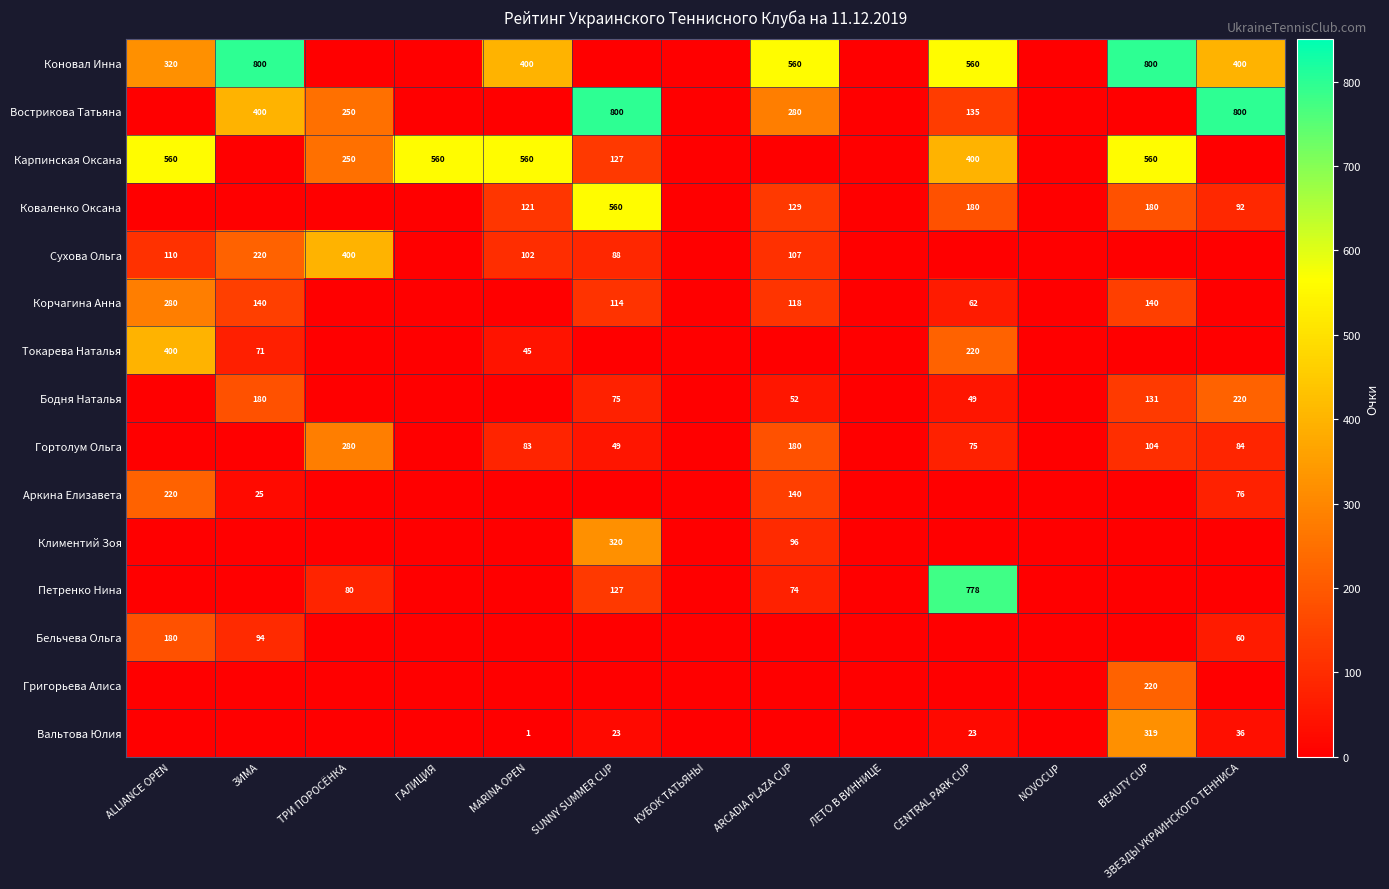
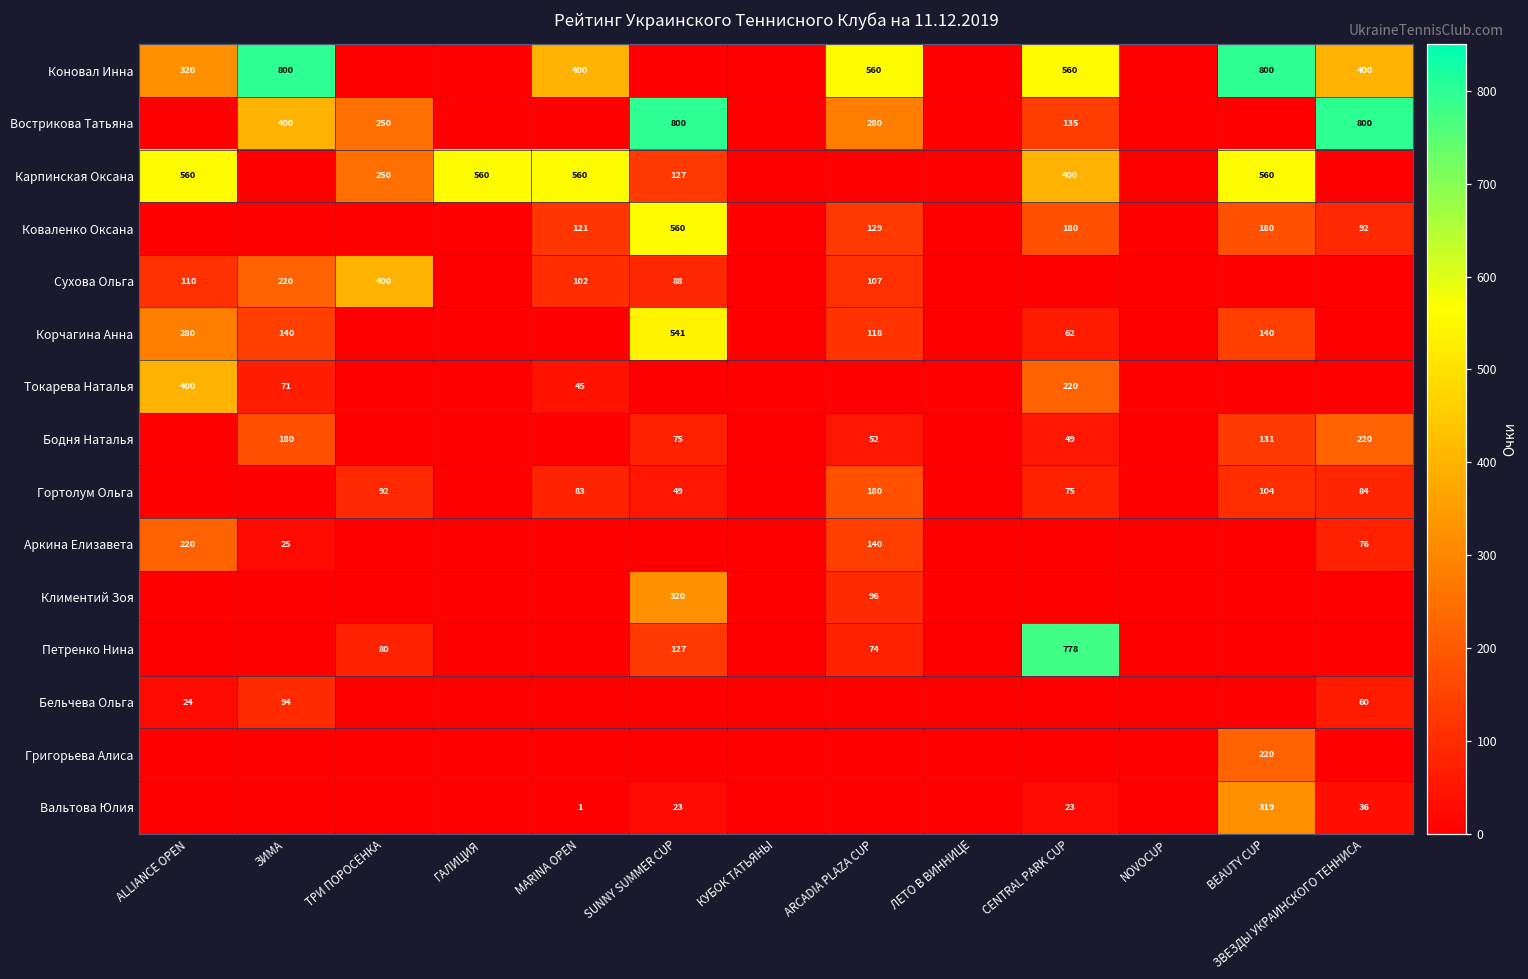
  {
    "Коновал Инна": {
      "ALLIANCE OPEN": 320,
      "ЗИМА": 800,
      "MARINA OPEN": 400,
      "ARCADIA PLAZA CUP": 560,
      "CENTRAL PARK CUP": 560,
      "BEAUTY CUP": 800,
      "ЗВЕЗДЫ УКРАИНСКОГО ТЕННИСА": 400
    },
    "Вострикова Татьяна": {
      "ЗИМА": 400,
      "ТРИ ПОРОСЁНКА": 250,
      "SUNNY SUMMER CUP": 800,
      "ARCADIA PLAZA CUP": 280,
      "CENTRAL PARK CUP": 135,
      "ЗВЕЗДЫ УКРАИНСКОГО ТЕННИСА": 800
    },
    "Карпинская Оксана": {
      "ALLIANCE OPEN": 560,
      "ТРИ ПОРОСЁНКА": 250,
      "ГАЛИЦИЯ": 560,
      "MARINA OPEN": 560,
      "SUNNY SUMMER CUP": 127,
      "CENTRAL PARK CUP": 400,
      "BEAUTY CUP": 560
    },
    "Коваленко Оксана": {
      "MARINA OPEN": 121,
      "SUNNY SUMMER CUP": 560,
      "ARCADIA PLAZA CUP": 129,
      "CENTRAL PARK CUP": 180,
      "BEAUTY CUP": 180,
      "ЗВЕЗДЫ УКРАИНСКОГО ТЕННИСА": 92
    },
    "Сухова Ольга": {
      "ALLIANCE OPEN": 110,
      "ЗИМА": 220,
      "ТРИ ПОРОСЁНКА": 400,
      "MARINA OPEN": 102,
      "SUNNY SUMMER CUP": 88,
      "ARCADIA PLAZA CUP": 107
    },
    "Корчагина Анна": {
      "ALLIANCE OPEN": 280,
      "ЗИМА": 140,
-     "SUNNY SUMMER CUP": 114,
+     "SUNNY SUMMER CUP": 541,
      "ARCADIA PLAZA CUP": 118,
      "CENTRAL PARK CUP": 62,
      "BEAUTY CUP": 140
    },
    "Токарева Наталья": {
      "ALLIANCE OPEN": 400,
      "ЗИМА": 71,
      "MARINA OPEN": 45,
      "CENTRAL PARK CUP": 220
    },
    "Бодня Наталья": {
      "ЗИМА": 180,
      "SUNNY SUMMER CUP": 75,
      "ARCADIA PLAZA CUP": 52,
      "CENTRAL PARK CUP": 49,
      "BEAUTY CUP": 131,
      "ЗВЕЗДЫ УКРАИНСКОГО ТЕННИСА": 220
    },
    "Гортолум Ольга": {
-     "ТРИ ПОРОСЁНКА": 280,
+     "ТРИ ПОРОСЁНКА": 92,
      "MARINA OPEN": 83,
      "SUNNY SUMMER CUP": 49,
      "ARCADIA PLAZA CUP": 180,
      "CENTRAL PARK CUP": 75,
      "BEAUTY CUP": 104,
      "ЗВЕЗДЫ УКРАИНСКОГО ТЕННИСА": 84
    },
    "Аркина Елизавета": {
      "ALLIANCE OPEN": 220,
      "ЗИМА": 25,
      "ARCADIA PLAZA CUP": 140,
      "ЗВЕЗДЫ УКРАИНСКОГО ТЕННИСА": 76
    },
    "Климентий Зоя": {
      "SUNNY SUMMER CUP": 320,
      "ARCADIA PLAZA CUP": 96
    },
    "Петренко Нина": {
      "ТРИ ПОРОСЁНКА": 80,
      "SUNNY SUMMER CUP": 127,
      "ARCADIA PLAZA CUP": 74,
      "CENTRAL PARK CUP": 778
    },
    "Бельчева Ольга": {
-     "ALLIANCE OPEN": 180,
+     "ALLIANCE OPEN": 24,
      "ЗИМА": 94,
      "ЗВЕЗДЫ УКРАИНСКОГО ТЕННИСА": 60
    },
    "Григорьева Алиса": {
      "BEAUTY CUP": 220
    },
    "Вальтова Юлия": {
      "MARINA OPEN": 1,
      "SUNNY SUMMER CUP": 23,
      "CENTRAL PARK CUP": 23,
      "BEAUTY CUP": 319,
      "ЗВЕЗДЫ УКРАИНСКОГО ТЕННИСА": 36
    }
  }
